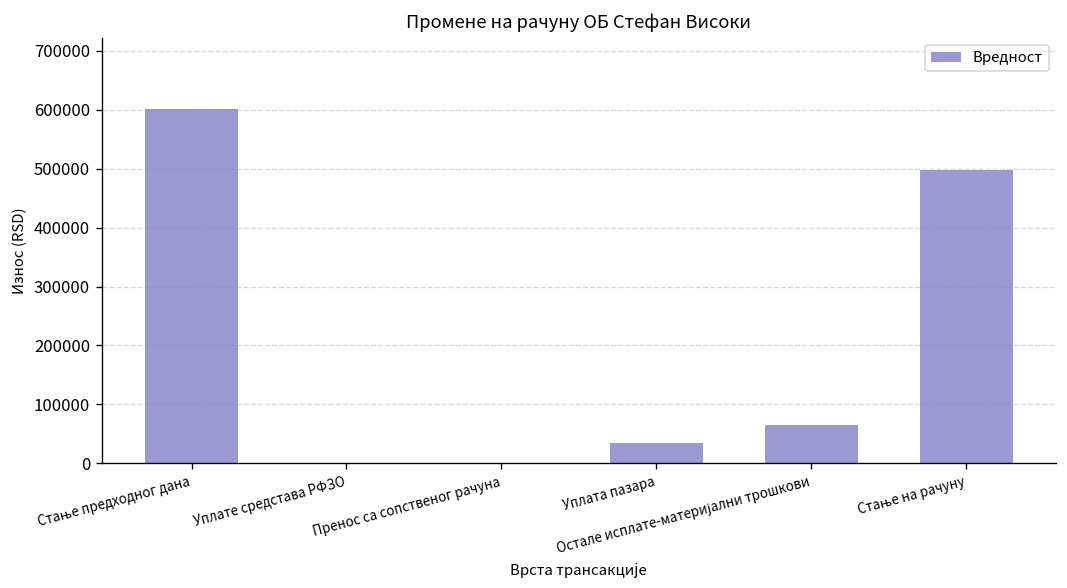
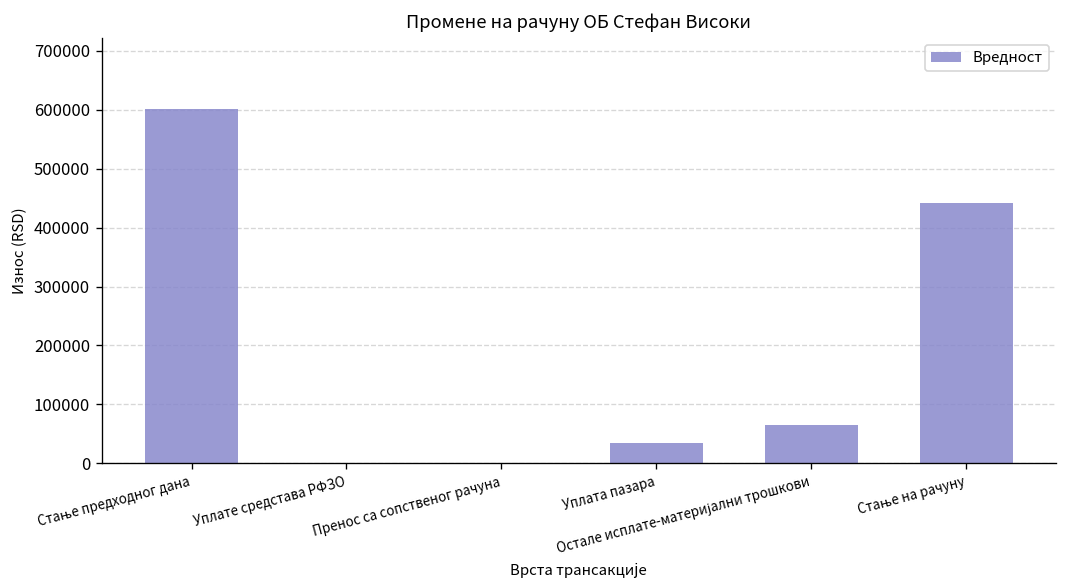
  {
    "Стање предходног дана": 600000,
    "Уплате средстава РФЗО": 0,
    "Пренос са сопственог рачуна": 0,
    "Уплата пазара": 30000,
    "Остале исплате-материјални трошкови": 70000,
-   "Стање на рачуну": 500000
+   "Стање на рачуну": 440000
  }
